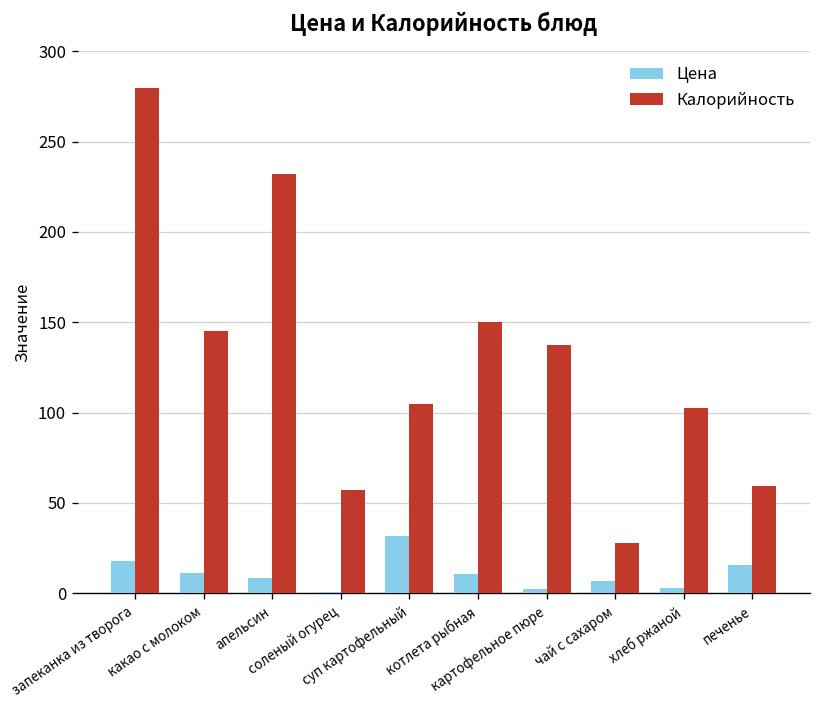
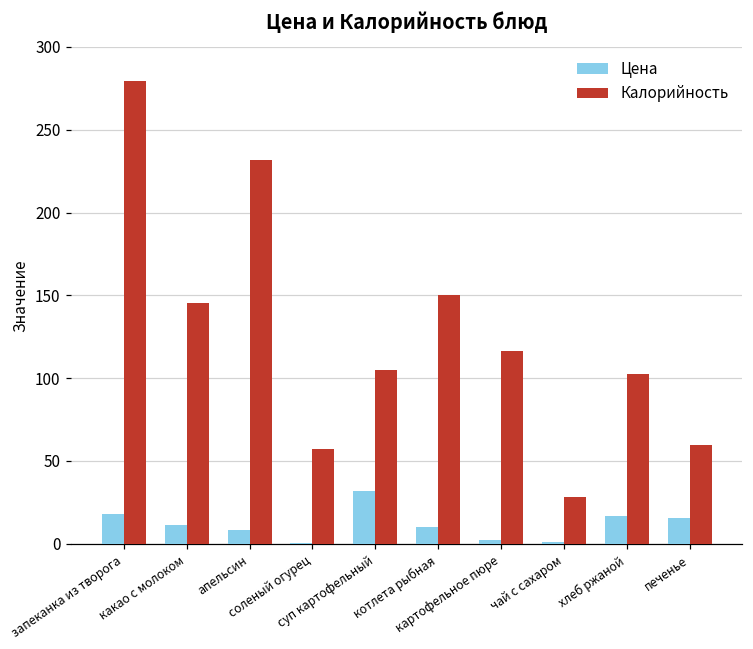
  {
    "Цена": {
      "запеканка из творога": 18,
      "какао с молоком": 11,
      "апельсин": 9,
      "суп картофельный": 32,
      "котлета рыбная": 10,
      "картофельное пюре": 2,
-     "чай с сахаром": 7,
-     "хлеб ржаной": 3,
+     "чай с сахаром": 1,
+     "хлеб ржаной": 17,
      "печенье": 16
    },
    "Калорийность": {
      "запеканка из творога": 280,
      "какао с молоком": 145,
      "апельсин": 232,
      "соленый огурец": 57,
      "суп картофельный": 105,
      "котлета рыбная": 150,
-     "картофельное пюре": 137,
+     "картофельное пюре": 117,
      "чай с сахаром": 28,
      "хлеб ржаной": 103,
      "печенье": 59
    }
  }
